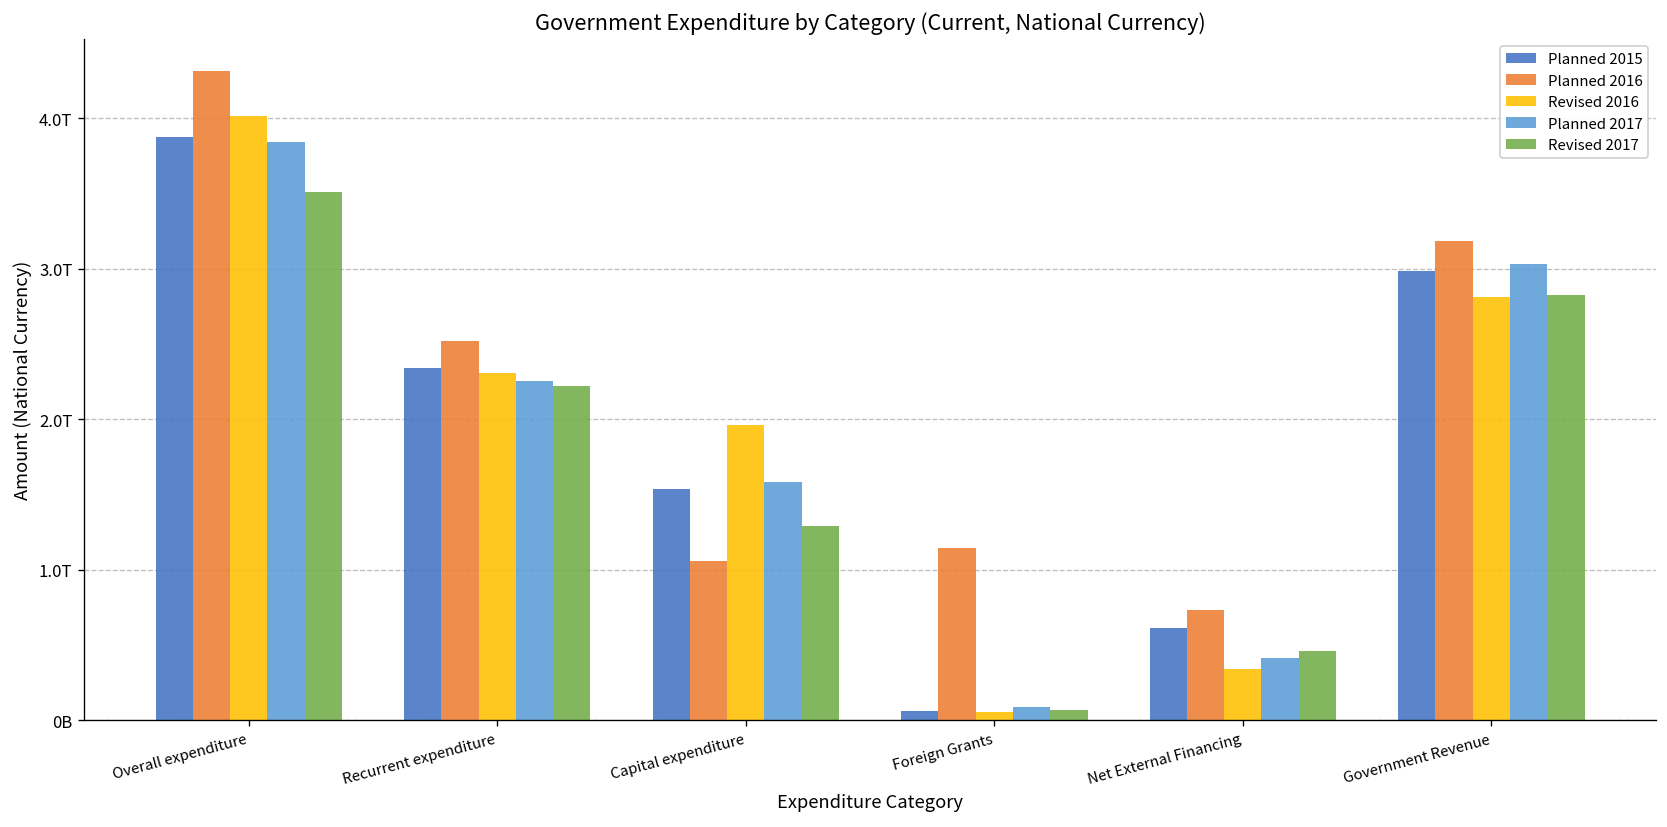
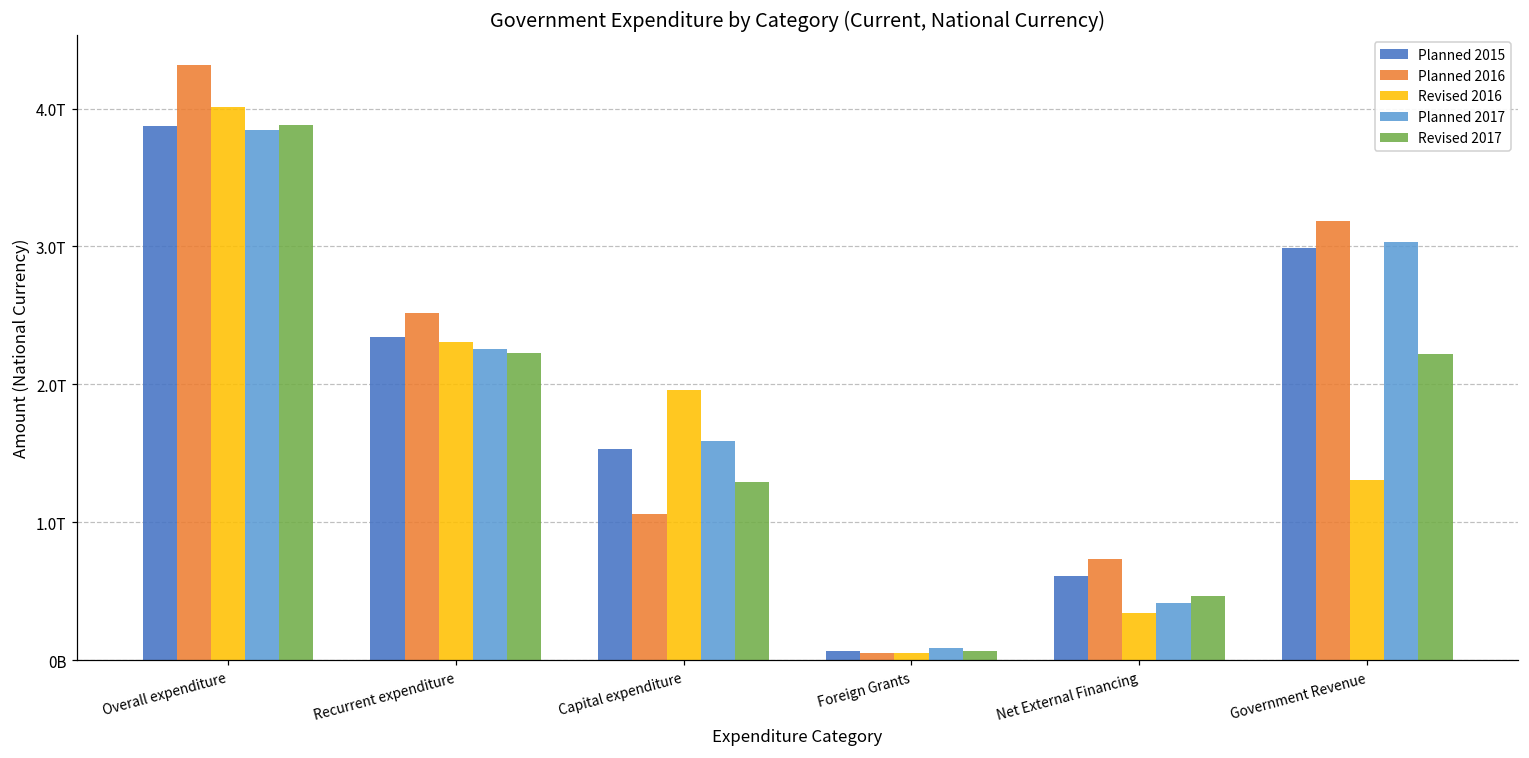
  {
    "Planned 2016": {
      "Overall expenditure": "4.31T",
      "Recurrent expenditure": "2.52T",
      "Capital expenditure": "1.06T",
-     "Foreign Grants": "1.15T",
+     "Foreign Grants": "0.05T",
      "Net External Financing": "0.73T",
      "Government Revenue": "3.19T"
    },
    "Revised 2016": {
      "Overall expenditure": "4.01T",
      "Recurrent expenditure": "2.31T",
      "Capital expenditure": "1.96T",
      "Foreign Grants": "0.05T",
      "Net External Financing": "0.34T",
-     "Government Revenue": "2.81T"
+     "Government Revenue": "1.31T"
    },
    "Revised 2017": {
-     "Overall expenditure": "3.51T",
+     "Overall expenditure": "3.88T",
      "Recurrent expenditure": "2.23T",
      "Capital expenditure": "1.29T",
      "Foreign Grants": "0.07T",
      "Net External Financing": "0.46T",
-     "Government Revenue": "2.83T"
+     "Government Revenue": "2.22T"
    }
  }
